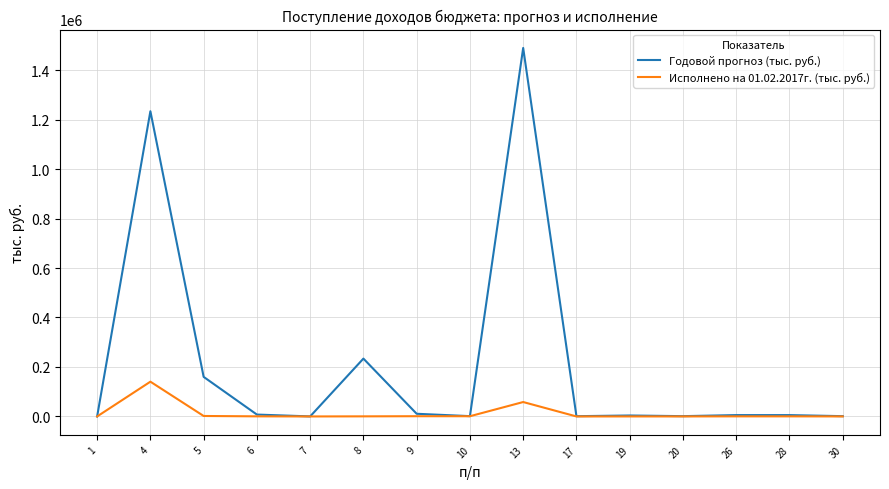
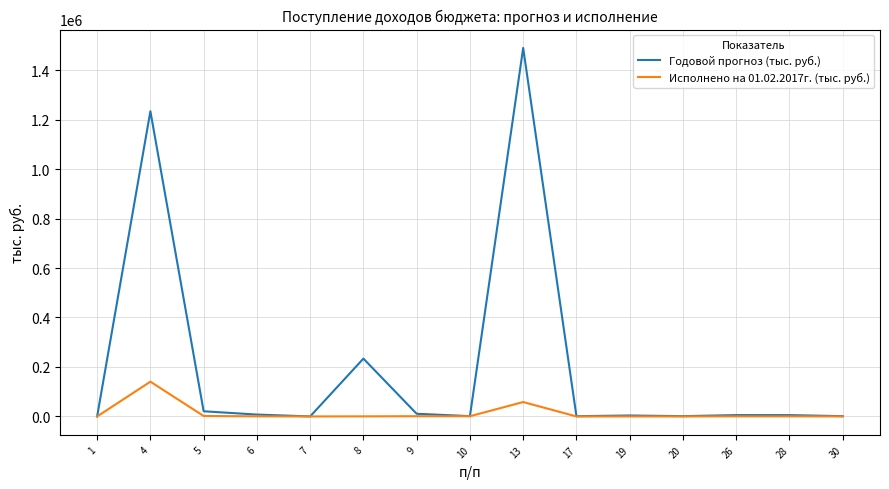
  {
    "Годовой прогноз (тыс. руб.)": {
      "4": 1230000,
-     "5": 160000,
+     "5": 20000,
      "8": 230000,
      "13": 1490000
    },
    "Исполнено на 01.02.2017г. (тыс. руб.)": {
      "4": 140000,
      "5": 0,
      "8": 0,
      "13": 60000
    }
  }
